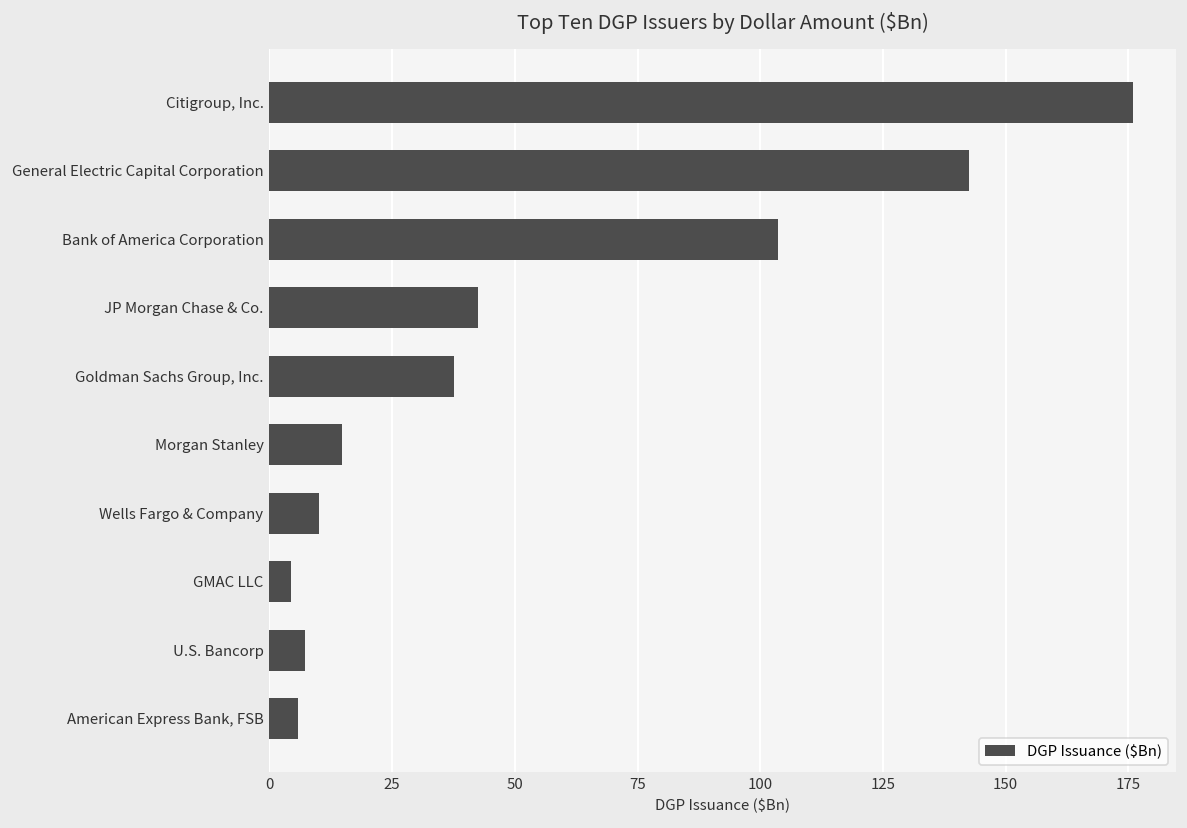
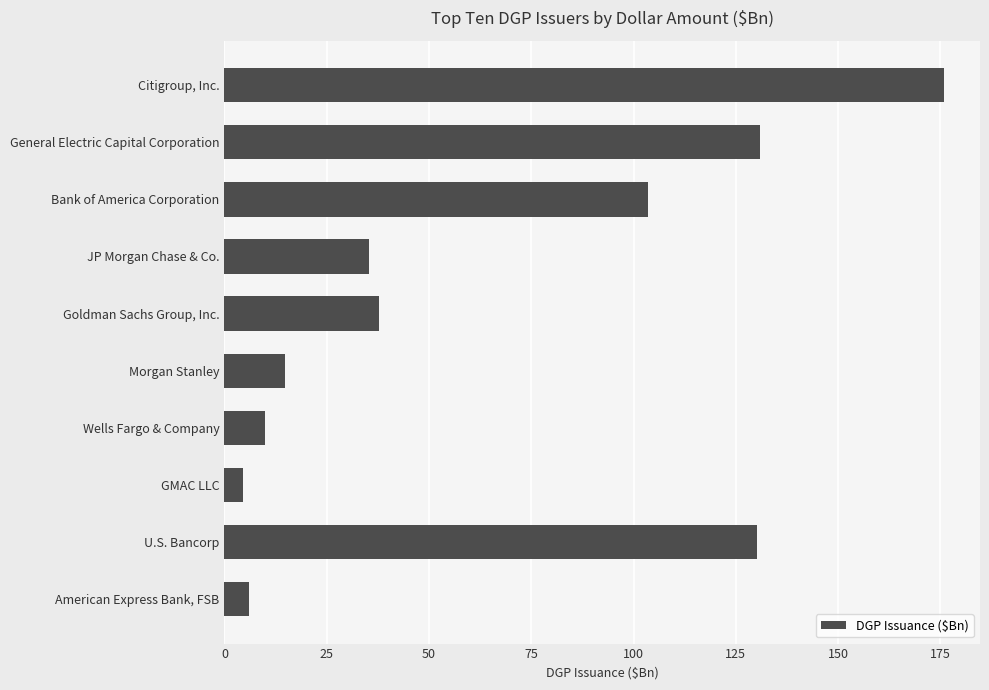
  {
    "Citigroup, Inc.": 176,
-   "General Electric Capital Corporation": 143,
+   "General Electric Capital Corporation": 131,
    "Bank of America Corporation": 104,
-   "JP Morgan Chase & Co.": 43,
+   "JP Morgan Chase & Co.": 35,
    "Goldman Sachs Group, Inc.": 38,
    "Morgan Stanley": 15,
    "Wells Fargo & Company": 10,
    "GMAC LLC": 5,
-   "U.S. Bancorp": 7,
+   "U.S. Bancorp": 130,
    "American Express Bank, FSB": 6
  }
